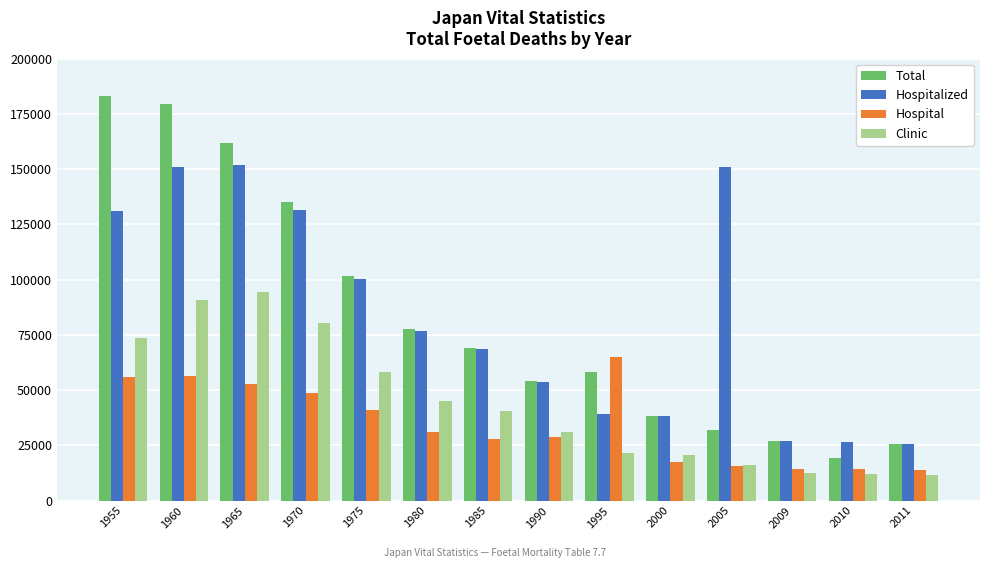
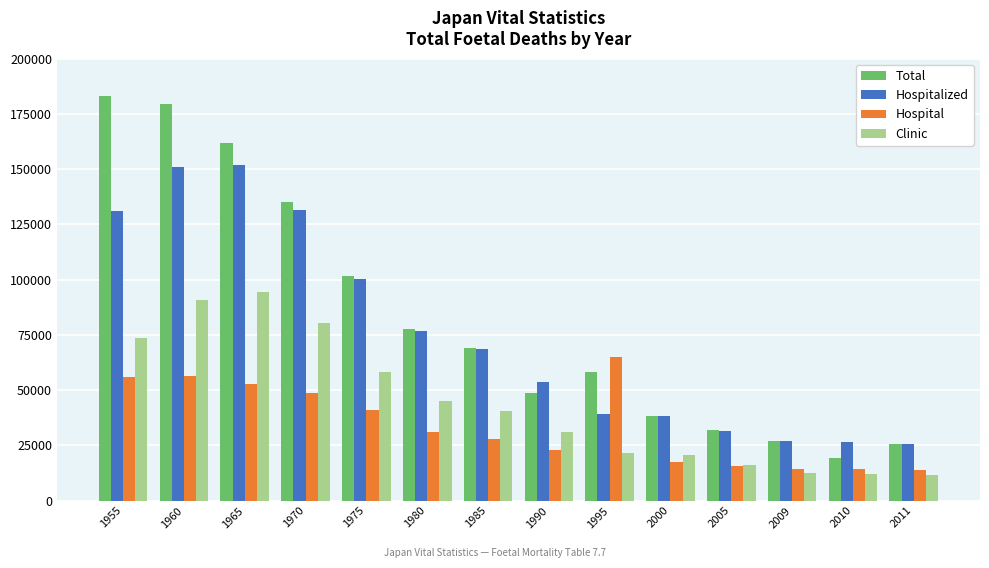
  {
    "Total": {
      "1955": 183000,
      "1960": 179000,
      "1965": 162000,
      "1970": 135000,
      "1975": 102000,
      "1980": 77000,
      "1985": 69000,
-     "1990": 54000,
+     "1990": 49000,
      "1995": 58000,
      "2000": 38000,
      "2005": 32000,
      "2009": 27000,
      "2010": 19000,
      "2011": 26000
    },
    "Hospitalized": {
      "1955": 131000,
      "1960": 151000,
      "1965": 152000,
      "1970": 132000,
      "1975": 100000,
      "1980": 77000,
      "1985": 68000,
      "1990": 54000,
      "1995": 39000,
      "2000": 38000,
-     "2005": 151000,
+     "2005": 32000,
      "2009": 27000,
      "2010": 26000,
      "2011": 26000
    },
    "Hospital": {
      "1955": 56000,
      "1960": 56000,
      "1965": 53000,
      "1970": 49000,
      "1975": 41000,
      "1980": 31000,
      "1985": 28000,
-     "1990": 29000,
+     "1990": 23000,
      "1995": 65000,
      "2000": 17000,
      "2005": 16000,
      "2009": 14000,
      "2010": 14000,
      "2011": 14000
    },
    "Clinic": {
      "1955": 73000,
      "1960": 91000,
      "1965": 94000,
      "1970": 80000,
      "1975": 58000,
      "1980": 45000,
      "1985": 41000,
      "1990": 31000,
      "1995": 22000,
      "2000": 21000,
      "2005": 16000,
      "2009": 13000,
      "2010": 12000,
      "2011": 12000
    }
  }
